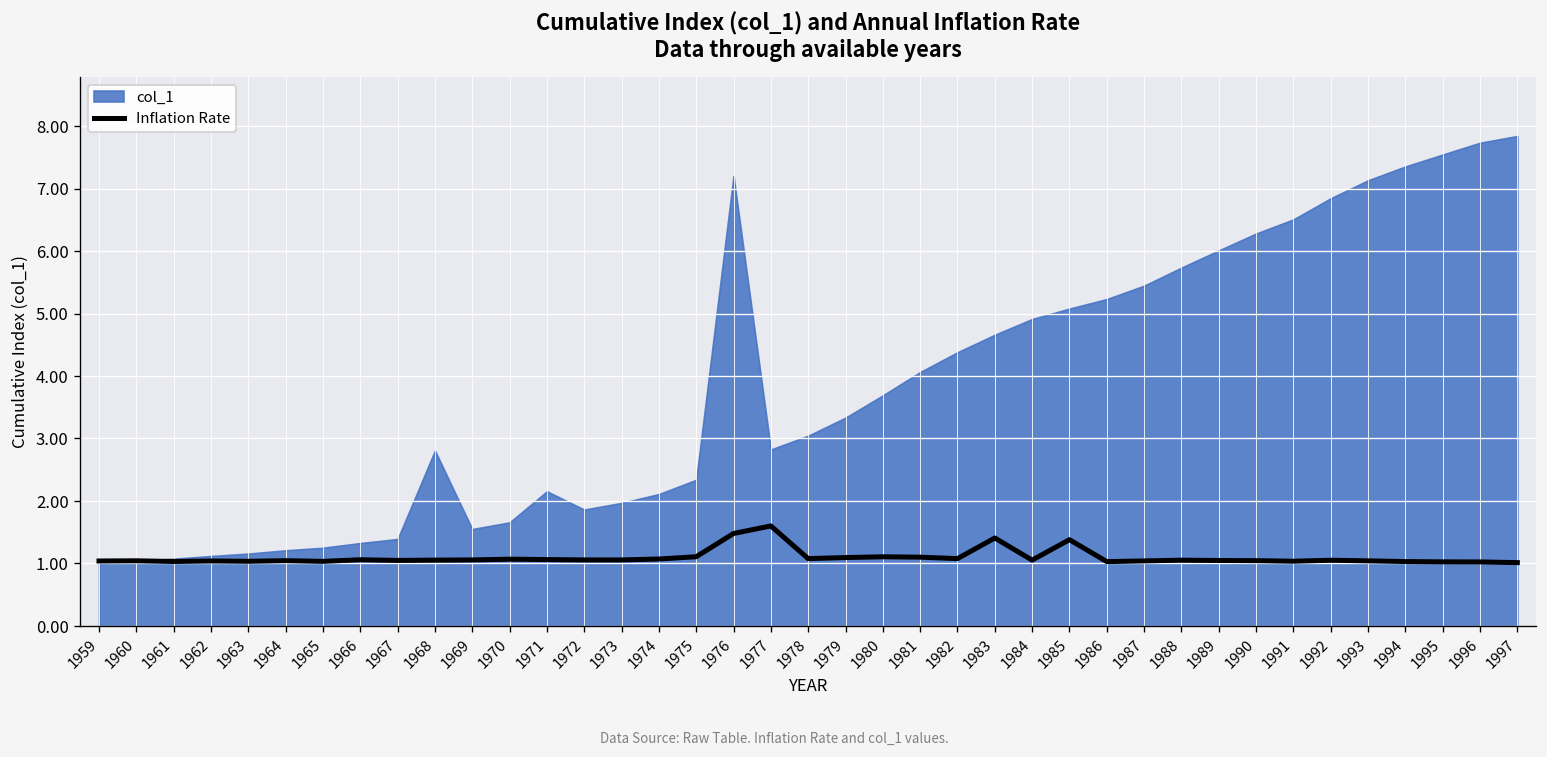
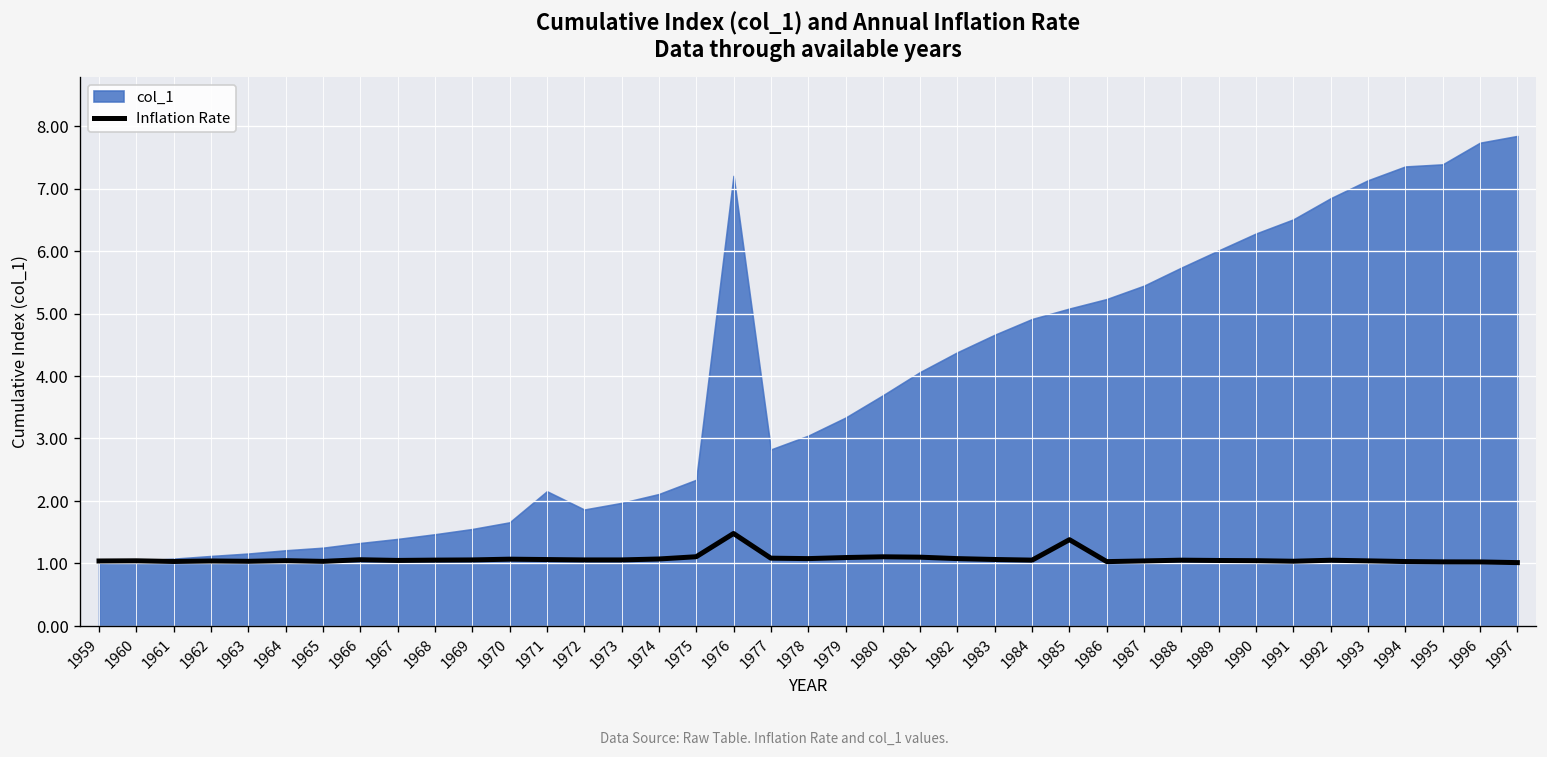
  {
    "Inflation Rate": {
      "1962": 1.0,
      "1963": 1.0,
      "1964": 1.0,
      "1965": 1.0,
      "1966": 1.1,
      "1967": 1.0,
      "1968": 1.1,
      "1969": 1.1,
      "1970": 1.1,
      "1971": 1.1,
      "1972": 1.1,
      "1973": 1.1,
      "1974": 1.1,
      "1975": 1.1,
      "1976": 1.5,
-     "1977": 1.6,
+     "1977": 1.1,
      "1978": 1.1,
      "1979": 1.1,
      "1980": 1.1,
      "1981": 1.1,
      "1982": 1.1,
-     "1983": 1.4,
+     "1983": 1.1,
      "1984": 1.1,
      "1985": 1.4,
      "1986": 1.0,
      "1987": 1.0,
      "1988": 1.1,
      "1989": 1.0,
      "1990": 1.0,
      "1991": 1.0,
      "1992": 1.1,
      "1993": 1.0,
      "1994": 1.0,
      "1995": 1.0,
      "1996": 1.0,
      "1997": 1.0
    },
    "col_1": {
      "1962": 1.1,
      "1963": 1.2,
      "1964": 1.2,
      "1965": 1.3,
      "1966": 1.3,
      "1967": 1.4,
-     "1968": 2.8,
+     "1968": 1.5,
      "1969": 1.6,
      "1970": 1.7,
      "1971": 2.2,
      "1972": 1.9,
      "1973": 2.0,
      "1974": 2.1,
      "1975": 2.3,
      "1976": 7.2,
      "1977": 2.8,
      "1978": 3.0,
      "1979": 3.3,
      "1980": 3.7,
      "1981": 4.1,
      "1982": 4.4,
      "1983": 4.7,
      "1984": 4.9,
      "1985": 5.1,
      "1986": 5.2,
      "1987": 5.4,
      "1988": 5.7,
      "1989": 6.0,
      "1990": 6.3,
      "1991": 6.5,
      "1992": 6.8,
      "1993": 7.1,
      "1994": 7.4,
-     "1995": 7.5,
+     "1995": 7.4,
      "1996": 7.7,
      "1997": 7.8
    }
  }
